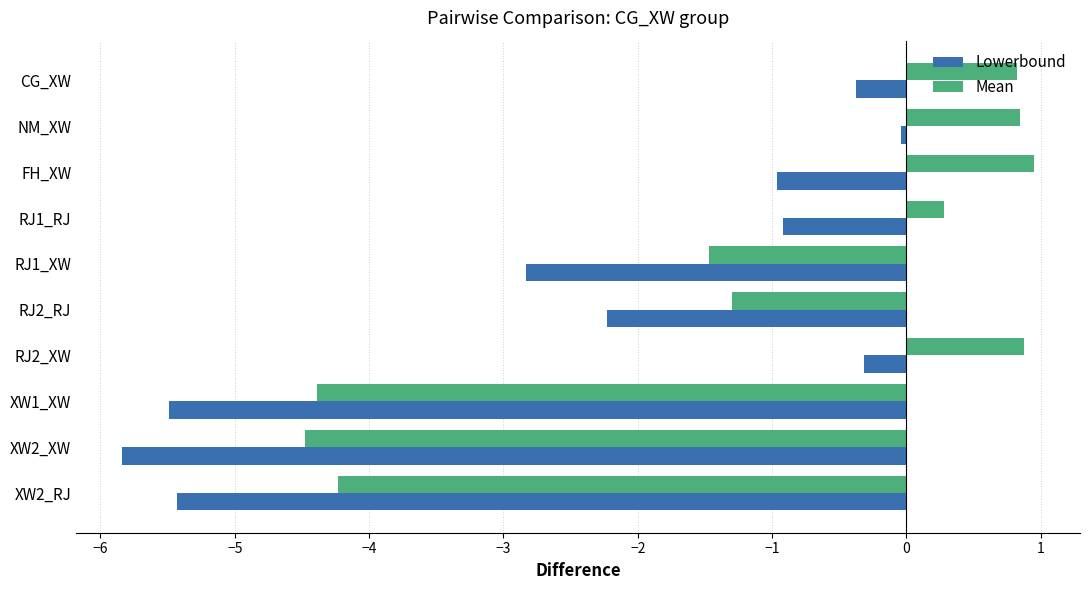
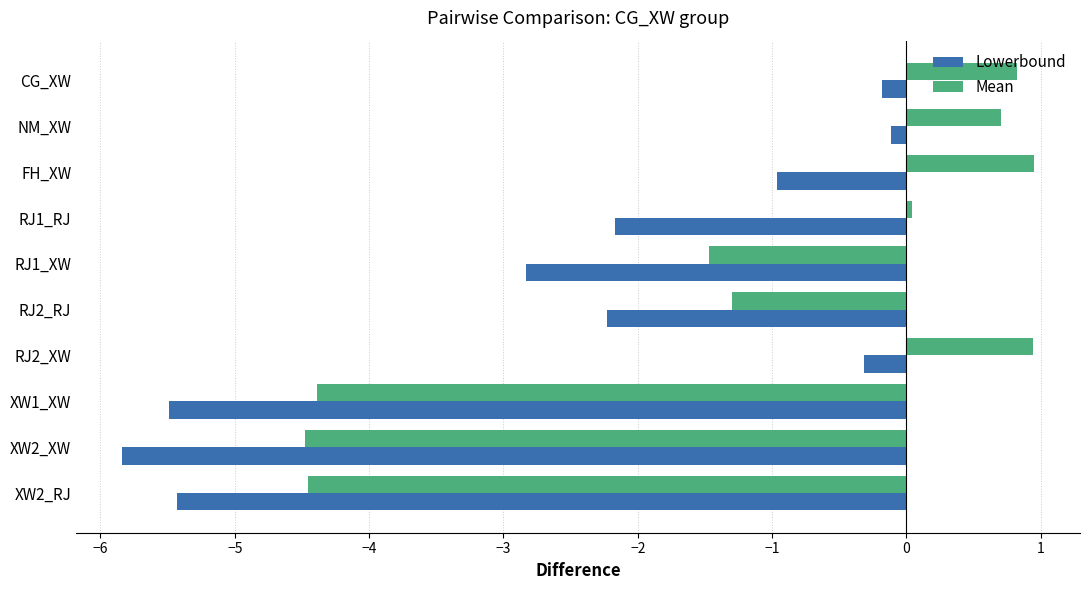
  {
    "Lowerbound": {
-     "CG_XW": -0.37,
-     "NM_XW": -0.04,
+     "CG_XW": -0.18,
+     "NM_XW": -0.12,
      "FH_XW": -0.96,
-     "RJ1_RJ": -0.92,
+     "RJ1_RJ": -2.17,
      "RJ1_XW": -2.83,
      "RJ2_RJ": -2.23,
      "RJ2_XW": -0.32,
      "XW1_XW": -5.49,
      "XW2_XW": -5.84,
      "XW2_RJ": -5.43
    },
    "Mean": {
      "CG_XW": 0.82,
-     "NM_XW": 0.84,
+     "NM_XW": 0.71,
      "FH_XW": 0.95,
-     "RJ1_RJ": 0.28,
+     "RJ1_RJ": 0.04,
      "RJ1_XW": -1.47,
      "RJ2_RJ": -1.30,
-     "RJ2_XW": 0.88,
+     "RJ2_XW": 0.94,
      "XW1_XW": -4.39,
      "XW2_XW": -4.48,
-     "XW2_RJ": -4.23
+     "XW2_RJ": -4.45
    }
  }
